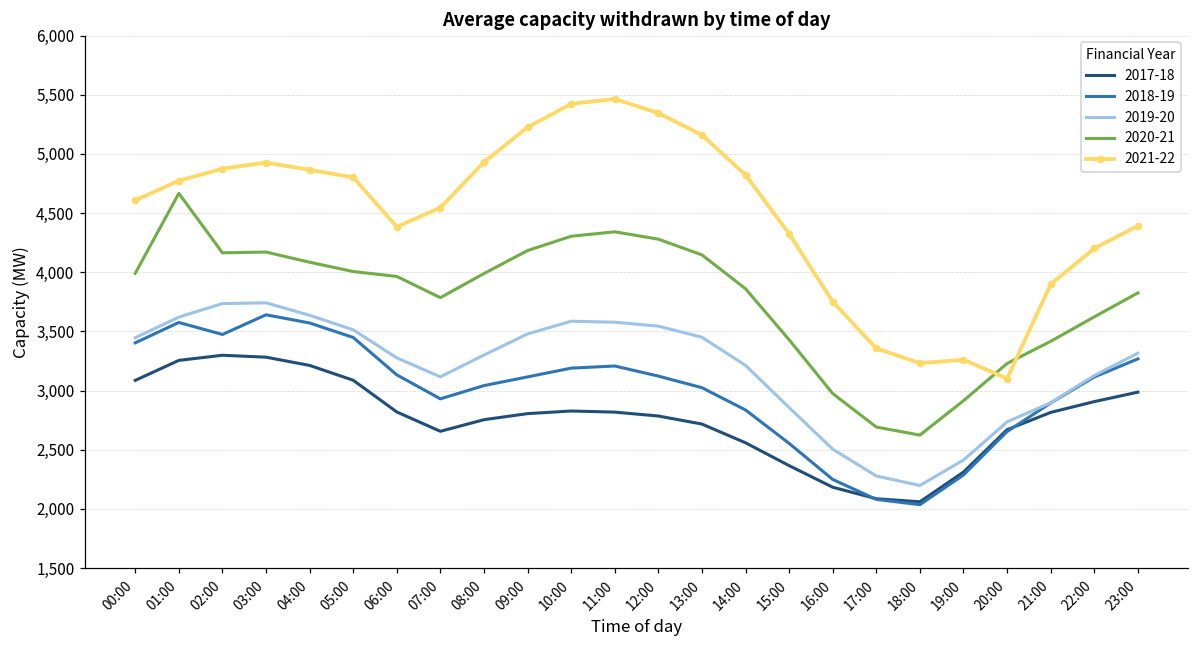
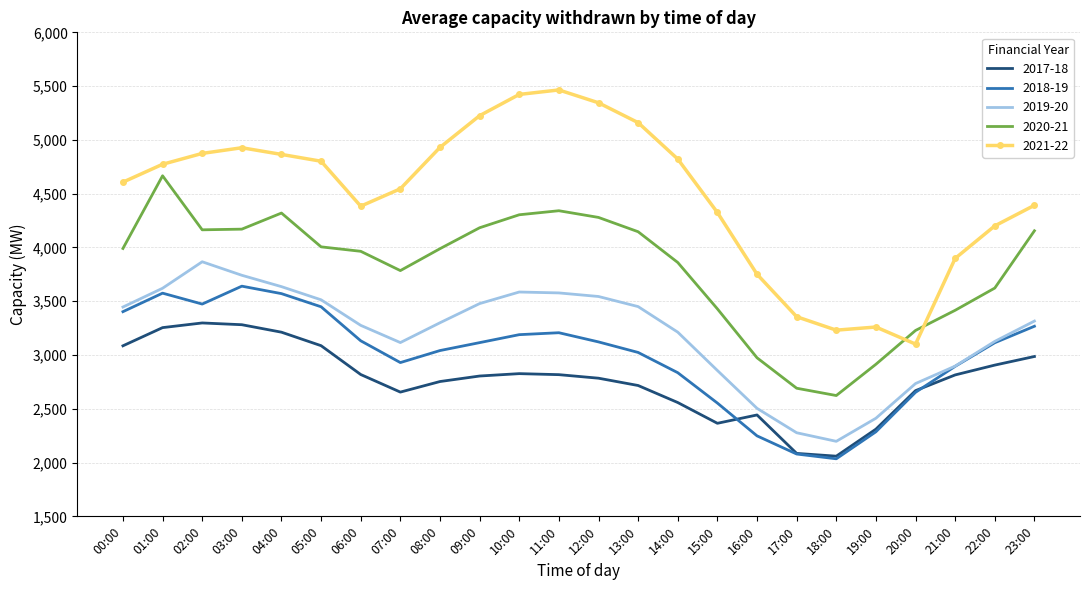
  {
    "2017-18": {
      "00:00": "3,090",
      "01:00": "3,250",
      "02:00": "3,300",
      "03:00": "3,280",
      "04:00": "3,210",
      "05:00": "3,090",
      "06:00": "2,820",
      "07:00": "2,660",
      "08:00": "2,750",
      "09:00": "2,800",
      "10:00": "2,830",
      "11:00": "2,820",
      "12:00": "2,780",
      "13:00": "2,720",
      "14:00": "2,560",
      "15:00": "2,370",
-     "16:00": "2,180",
+     "16:00": "2,440",
      "18:00": "2,060",
      "19:00": "2,310",
      "21:00": "2,810",
      "22:00": "2,910",
      "23:00": "2,990"
    },
    "2018-19": {
      "00:00": "3,400",
      "01:00": "3,580",
      "02:00": "3,470",
      "03:00": "3,640",
      "04:00": "3,570",
      "05:00": "3,450",
      "06:00": "3,130",
      "07:00": "2,930",
      "08:00": "3,040",
      "09:00": "3,120",
      "10:00": "3,190",
      "11:00": "3,210",
      "12:00": "3,120",
      "13:00": "3,020",
      "14:00": "2,840",
      "15:00": "2,550",
      "16:00": "2,250",
      "18:00": "2,030",
      "19:00": "2,290",
      "23:00": "3,270"
    },
    "2019-20": {
      "00:00": "3,450",
      "01:00": "3,620",
-     "02:00": "3,730",
+     "02:00": "3,870",
      "03:00": "3,740",
      "04:00": "3,640",
      "05:00": "3,510",
      "06:00": "3,280",
      "07:00": "3,120",
      "08:00": "3,300",
      "09:00": "3,480",
      "10:00": "3,590",
      "11:00": "3,580",
      "12:00": "3,540",
      "13:00": "3,450",
      "14:00": "3,210",
      "15:00": "2,860",
      "16:00": "2,500",
      "17:00": "2,280",
      "18:00": "2,200",
      "19:00": "2,410",
      "20:00": "2,730",
      "23:00": "3,320"
    },
    "2020-21": {
      "00:00": "3,990",
      "01:00": "4,670",
      "02:00": "4,160",
      "03:00": "4,170",
-     "04:00": "4,080",
+     "04:00": "4,320",
      "05:00": "4,010",
      "06:00": "3,960",
      "07:00": "3,780",
      "08:00": "3,990",
      "09:00": "4,180",
      "10:00": "4,300",
      "11:00": "4,340",
      "12:00": "4,280",
      "13:00": "4,150",
      "14:00": "3,860",
      "15:00": "3,430",
      "16:00": "2,970",
      "17:00": "2,690",
      "18:00": "2,620",
      "19:00": "2,910",
      "20:00": "3,230",
      "21:00": "3,420",
      "22:00": "3,620",
-     "23:00": "3,820"
+     "23:00": "4,150"
    },
    "2021-22": {
      "00:00": "4,610",
      "01:00": "4,770",
      "02:00": "4,870",
      "03:00": "4,930",
      "04:00": "4,870",
      "05:00": "4,800",
      "06:00": "4,380",
      "07:00": "4,550",
      "08:00": "4,930",
      "09:00": "5,230",
      "10:00": "5,420",
      "11:00": "5,460",
      "12:00": "5,340",
      "13:00": "5,160",
      "14:00": "4,820",
      "15:00": "4,330",
      "16:00": "3,750",
      "17:00": "3,360",
      "18:00": "3,230",
      "19:00": "3,260",
      "20:00": "3,100",
      "21:00": "3,900",
      "22:00": "4,200",
      "23:00": "4,390"
    }
  }
